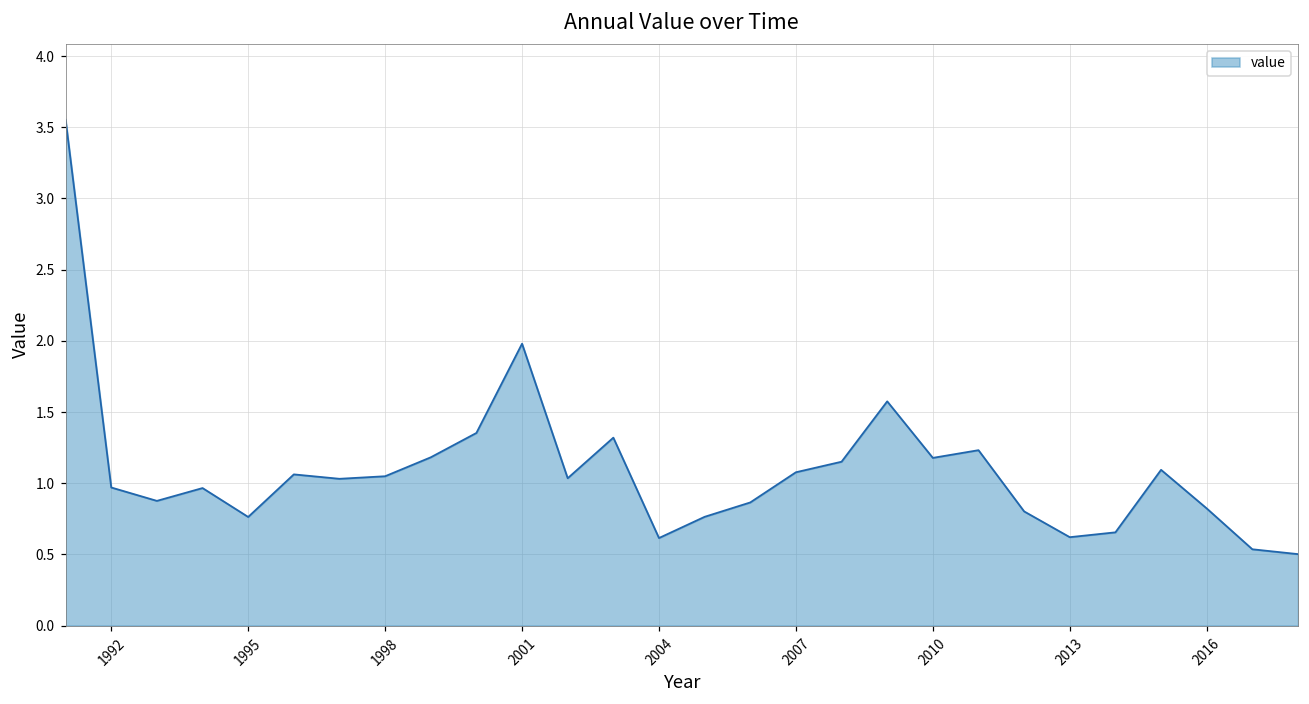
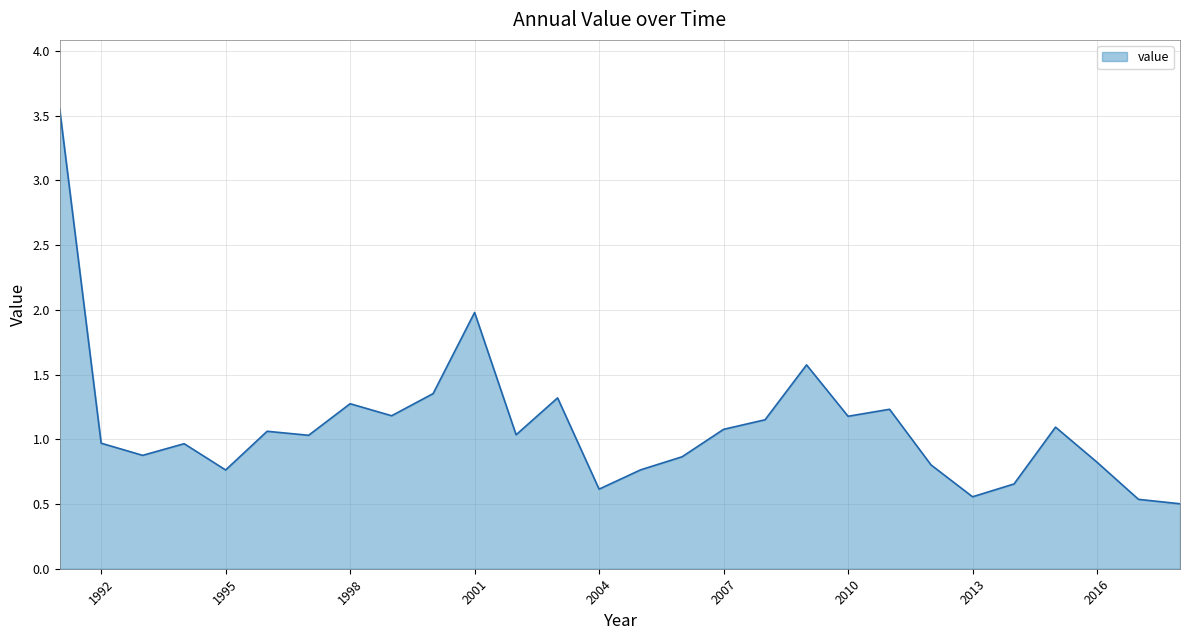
  {
    "1992": 0.97,
    "1995": 0.76,
-   "1998": 1.05,
+   "1998": 1.28,
    "2001": 1.98,
    "2004": 0.62,
    "2007": 1.08,
    "2010": 1.18,
-   "2013": 0.62,
+   "2013": 0.56,
    "2016": 0.82
  }
